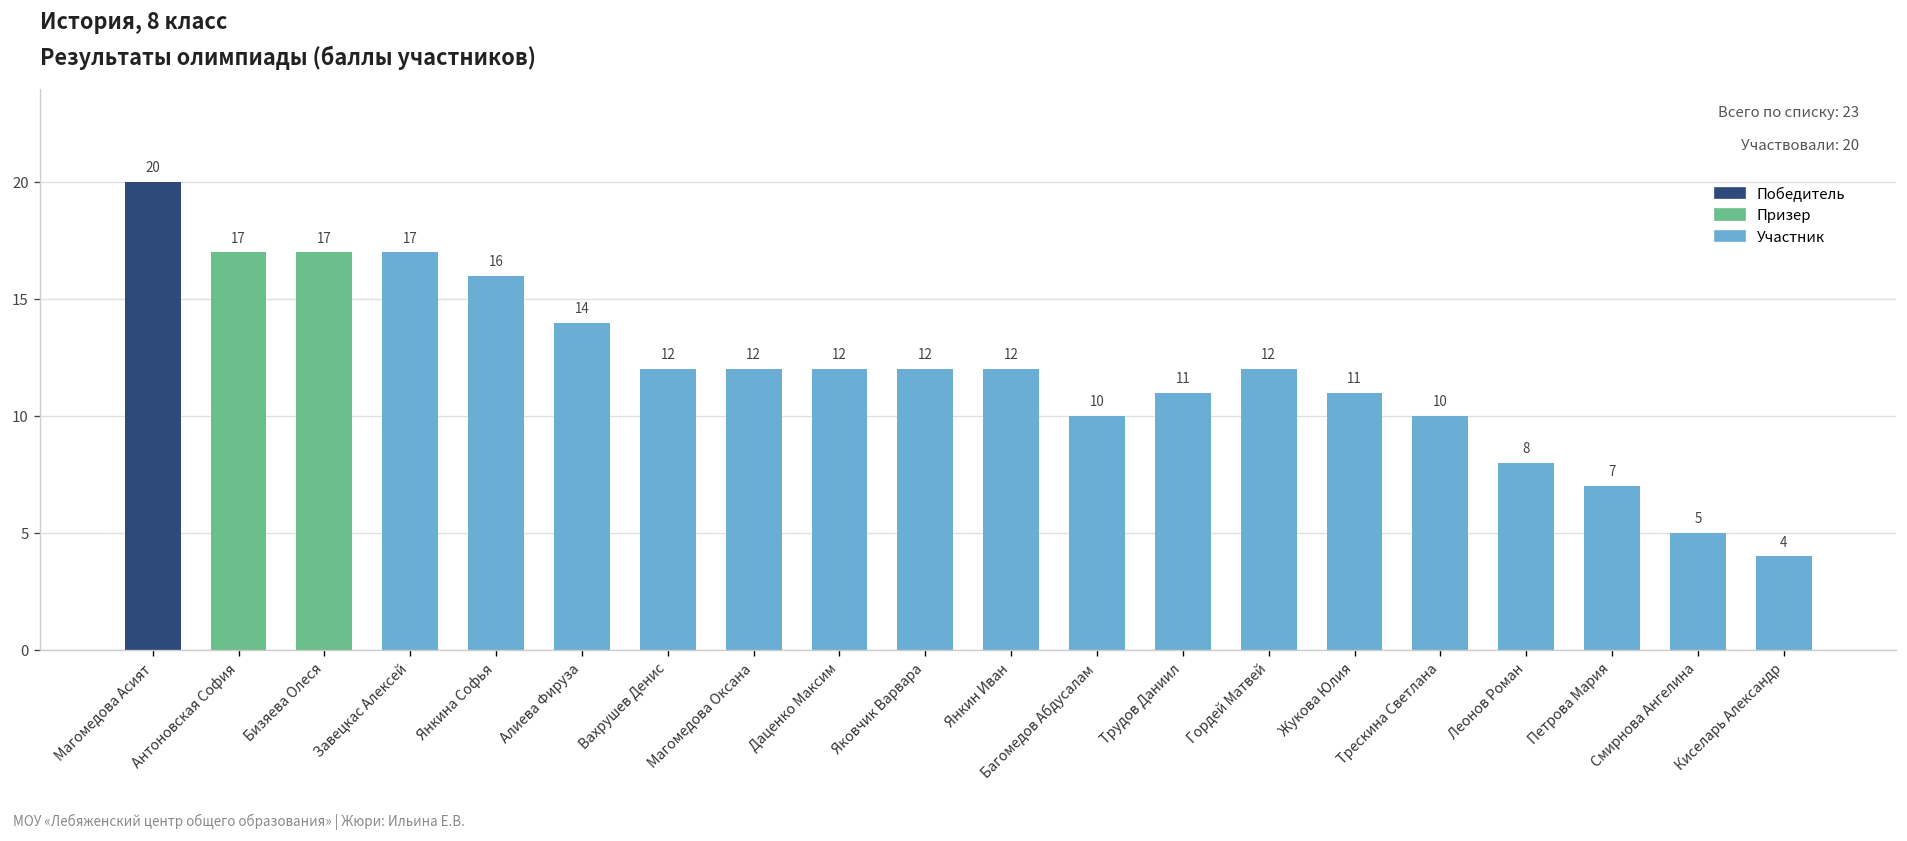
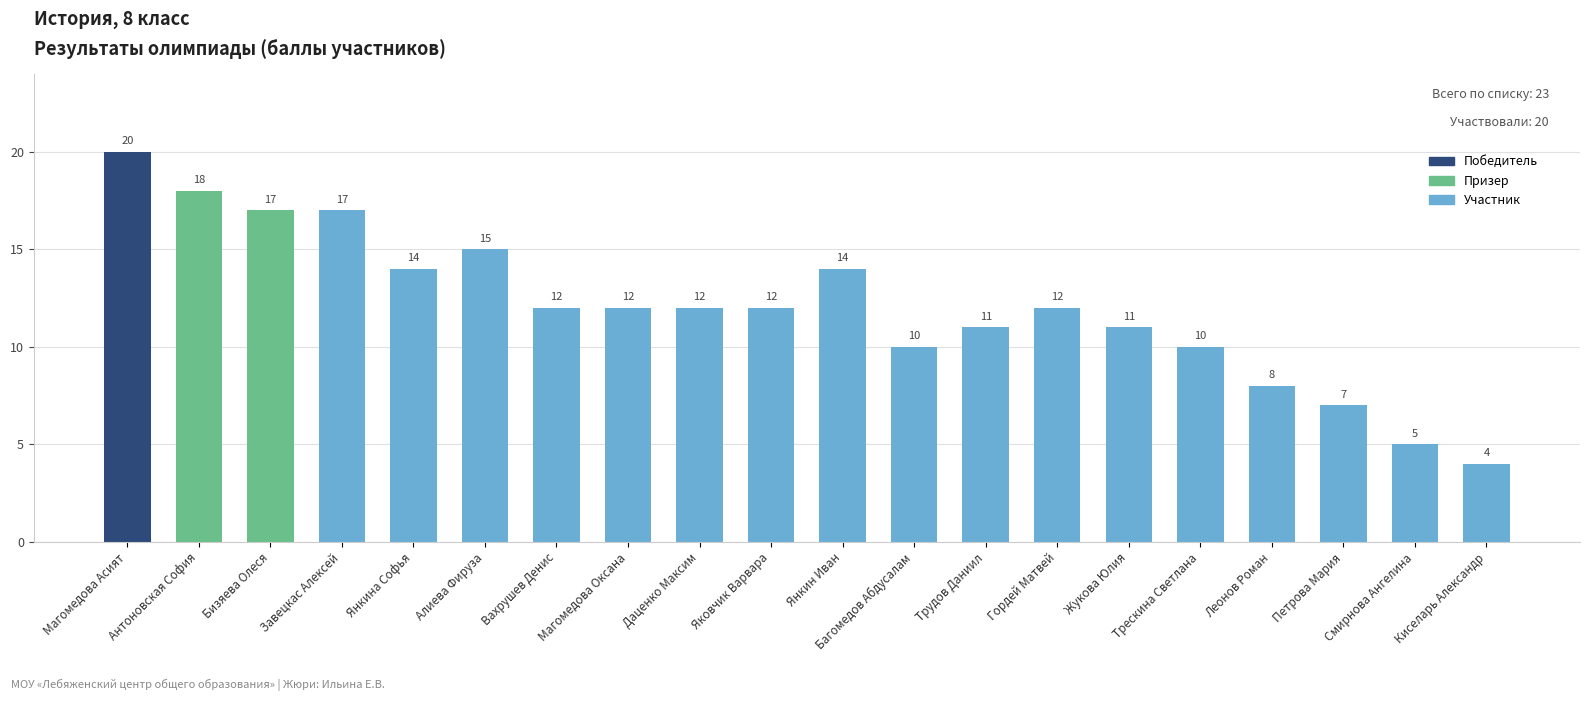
  {
    "Магомедова Асият": 20,
-   "Антоновская София": 17,
+   "Антоновская София": 18,
    "Бизяева Олеся": 17,
    "Завецкас Алексей": 17,
-   "Янкина Софья": 16,
-   "Алиева Фируза": 14,
+   "Янкина Софья": 14,
+   "Алиева Фируза": 15,
    "Вахрушев Денис": 12,
    "Магомедова Оксана": 12,
    "Даценко Максим": 12,
    "Яковчик Варвара": 12,
-   "Янкин Иван": 12,
+   "Янкин Иван": 14,
    "Багомедов Абдусалам": 10,
    "Трудов Даниил": 11,
    "Гордей Матвей": 12,
    "Жукова Юлия": 11,
    "Трескина Светлана": 10,
    "Леонов Роман": 8,
    "Петрова Мария": 7,
    "Смирнова Ангелина": 5,
    "Киселарь Александр": 4
  }
